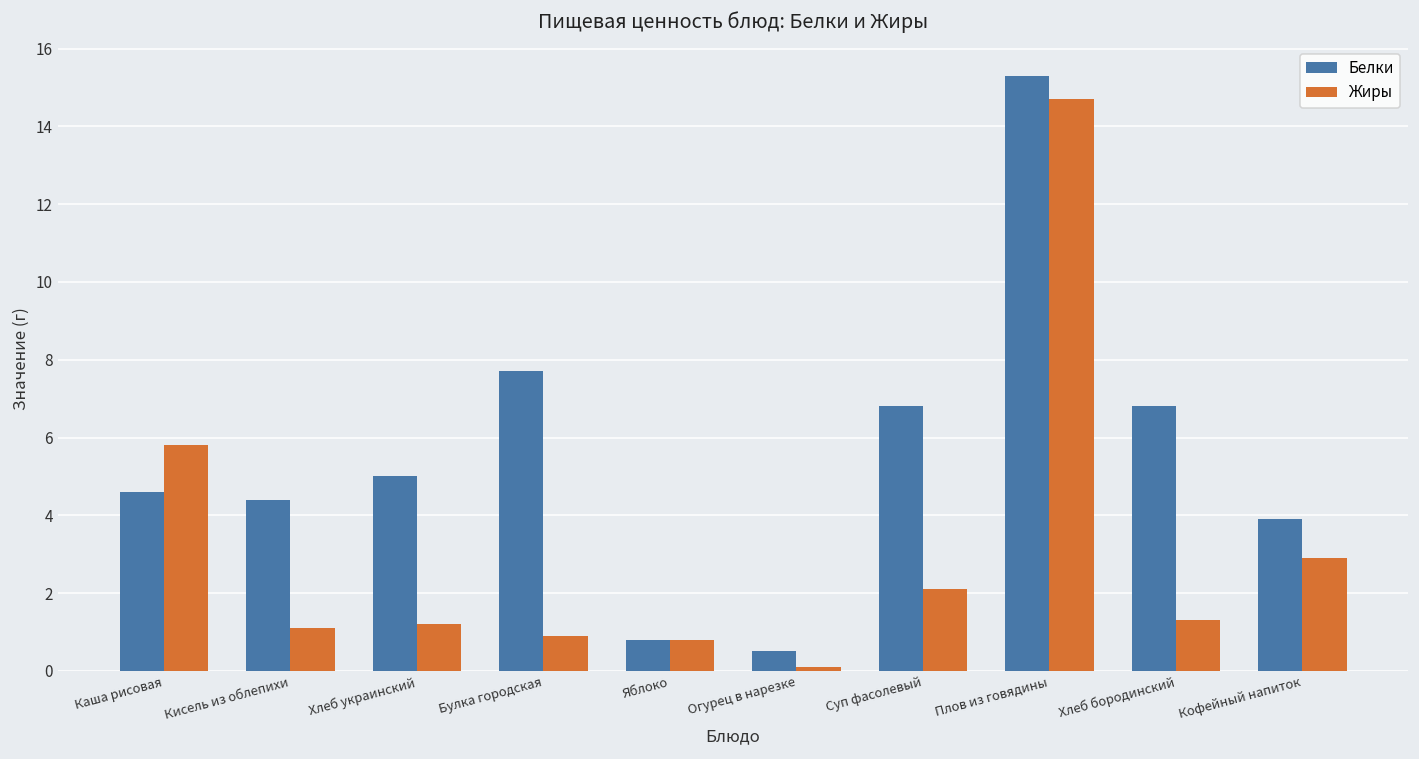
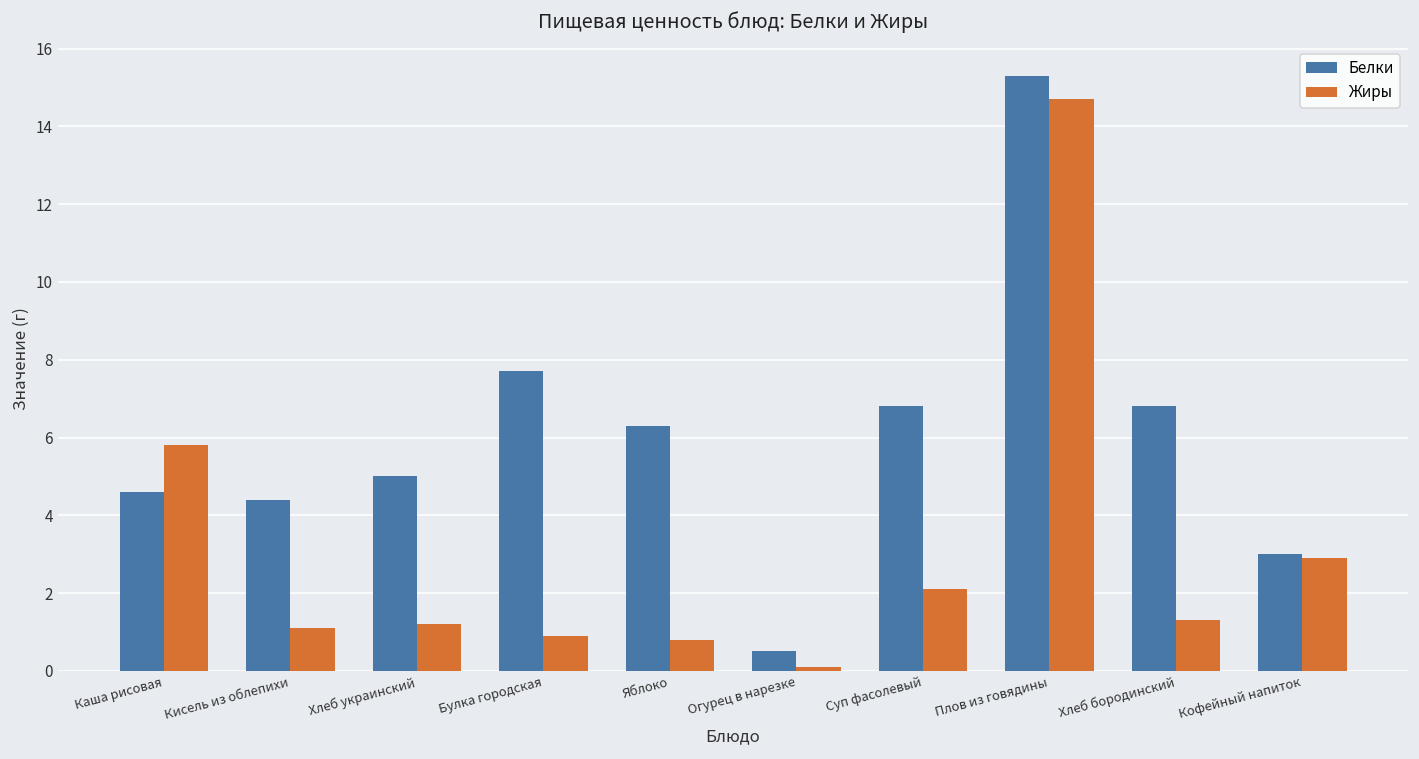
  {
    "Белки": {
      "Каша рисовая": 4.6,
      "Кисель из облепихи": 4.4,
      "Хлеб украинский": 5.0,
      "Булка городская": 7.7,
-     "Яблоко": 0.8,
+     "Яблоко": 6.3,
      "Огурец в нарезке": 0.5,
      "Суп фасолевый": 6.8,
      "Плов из говядины": 15.3,
      "Хлеб бородинский": 6.8,
-     "Кофейный напиток": 3.9
+     "Кофейный напиток": 3.0
    },
    "Жиры": {
      "Каша рисовая": 5.8,
      "Кисель из облепихи": 1.1,
      "Хлеб украинский": 1.2,
      "Булка городская": 0.9,
      "Яблоко": 0.8,
      "Огурец в нарезке": 0.1,
      "Суп фасолевый": 2.1,
      "Плов из говядины": 14.7,
      "Хлеб бородинский": 1.3,
      "Кофейный напиток": 2.9
    }
  }
